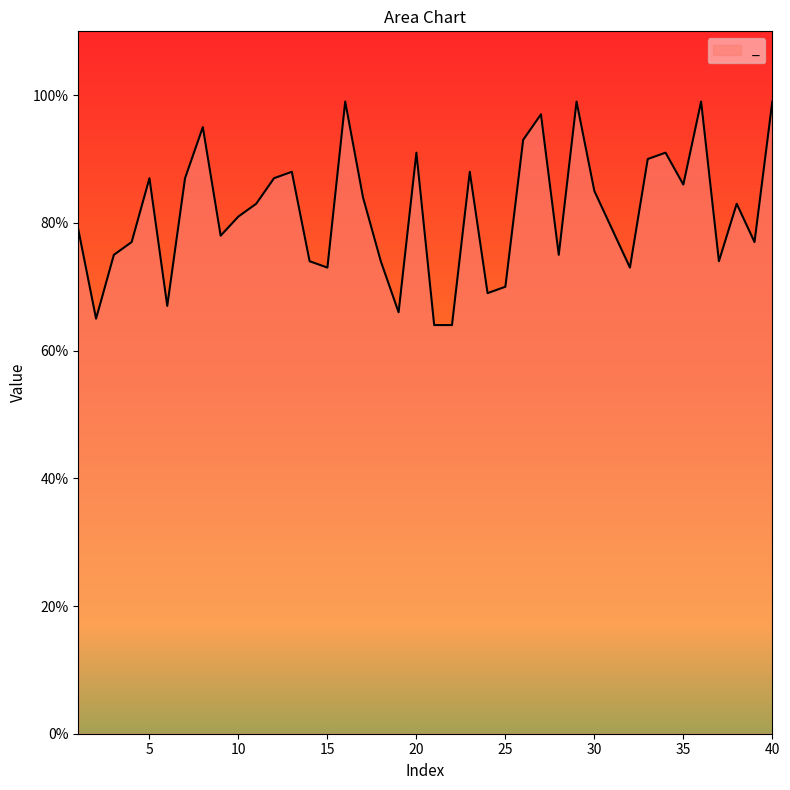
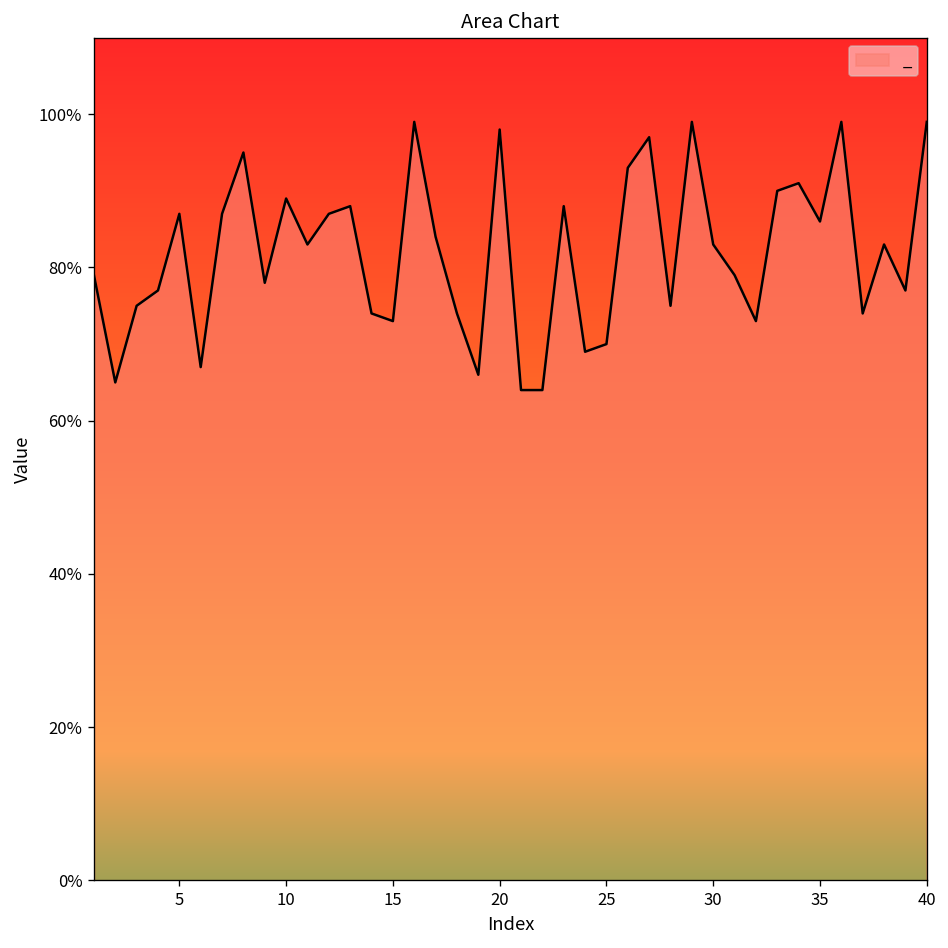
  {
    "5": "87%",
-   "10": "81%",
+   "10": "89%",
    "15": "73%",
-   "20": "91%",
+   "20": "98%",
    "25": "70%",
-   "30": "85%",
+   "30": "83%",
    "35": "86%",
    "40": "99%"
  }
